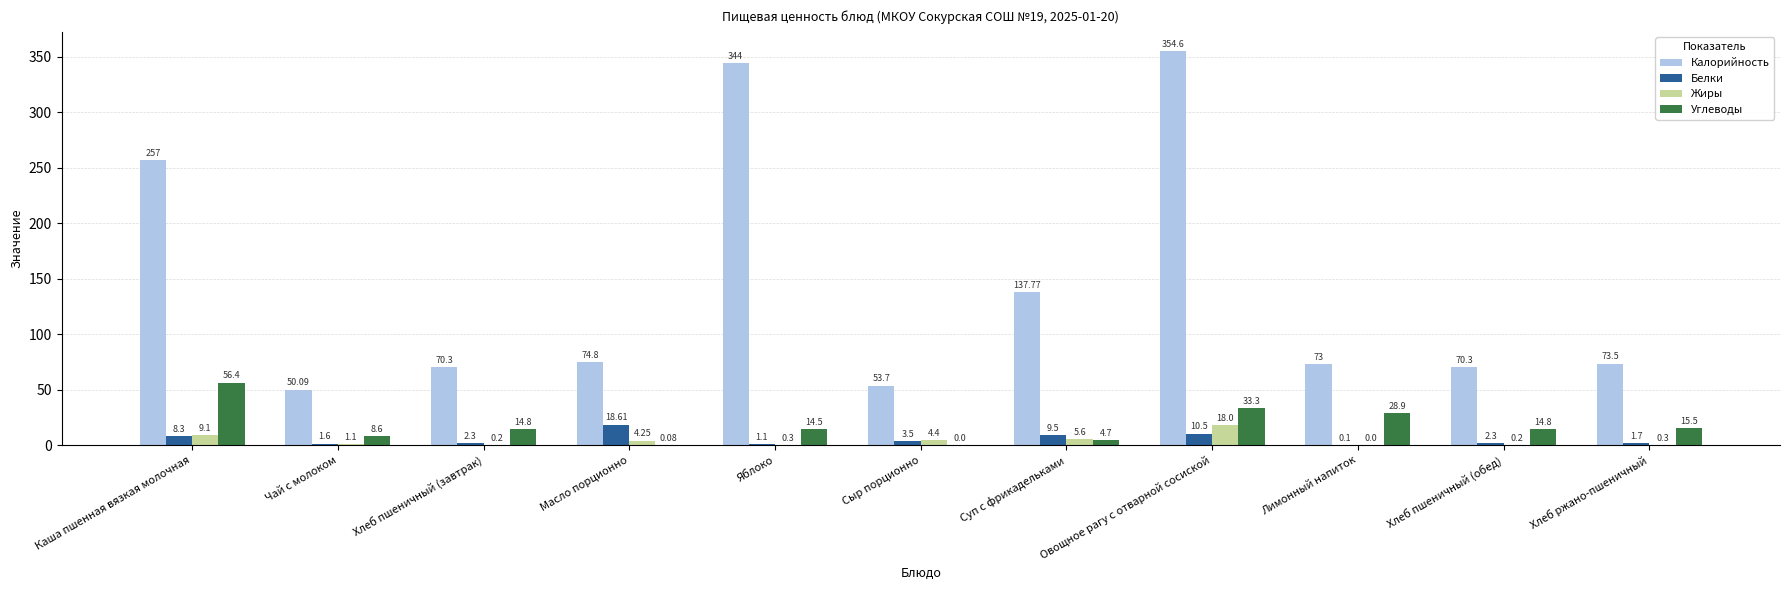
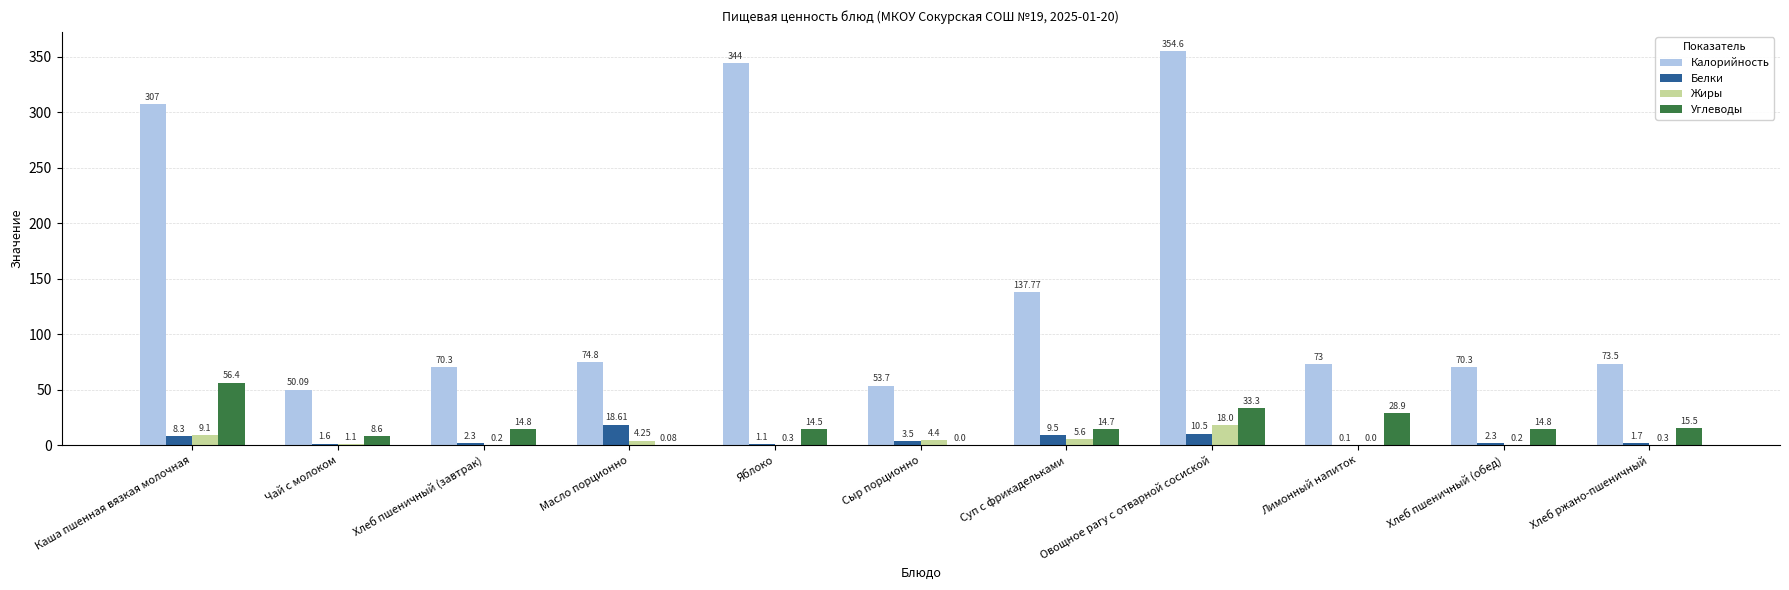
  {
    "Калорийность": {
-     "Каша пшенная вязкая молочная": 257,
+     "Каша пшенная вязкая молочная": 307,
      "Чай с молоком": 50.09,
      "Хлеб пшеничный (завтрак)": 70.3,
      "Масло порционно": 74.8,
      "Яблоко": 344,
      "Сыр порционно": 53.7,
      "Суп с фрикадельками": 137.77,
      "Овощное рагу с отварной сосиской": 354.6,
      "Лимонный напиток": 73,
      "Хлеб пшеничный (обед)": 70.3,
      "Хлеб ржано-пшеничный": 73.5
    },
    "Белки": {
      "Каша пшенная вязкая молочная": 8.3,
      "Чай с молоком": 1.6,
      "Хлеб пшеничный (завтрак)": 2.3,
      "Масло порционно": 18.61,
      "Яблоко": 1.1,
      "Сыр порционно": 3.5,
      "Суп с фрикадельками": 9.5,
      "Овощное рагу с отварной сосиской": 10.5,
      "Лимонный напиток": 0.1,
      "Хлеб пшеничный (обед)": 2.3,
      "Хлеб ржано-пшеничный": 1.7
    },
    "Жиры": {
      "Каша пшенная вязкая молочная": 9.1,
      "Чай с молоком": 1.1,
      "Хлеб пшеничный (завтрак)": 0.2,
      "Масло порционно": 4.25,
      "Яблоко": 0.3,
      "Сыр порционно": 4.4,
      "Суп с фрикадельками": 5.6,
      "Овощное рагу с отварной сосиской": 18.0,
      "Лимонный напиток": 0.0,
      "Хлеб пшеничный (обед)": 0.2,
      "Хлеб ржано-пшеничный": 0.3
    },
    "Углеводы": {
      "Каша пшенная вязкая молочная": 56.4,
      "Чай с молоком": 8.6,
      "Хлеб пшеничный (завтрак)": 14.8,
      "Масло порционно": 0.08,
      "Яблоко": 14.5,
      "Сыр порционно": 0.0,
-     "Суп с фрикадельками": 4.7,
+     "Суп с фрикадельками": 14.7,
      "Овощное рагу с отварной сосиской": 33.3,
      "Лимонный напиток": 28.9,
      "Хлеб пшеничный (обед)": 14.8,
      "Хлеб ржано-пшеничный": 15.5
    }
  }
